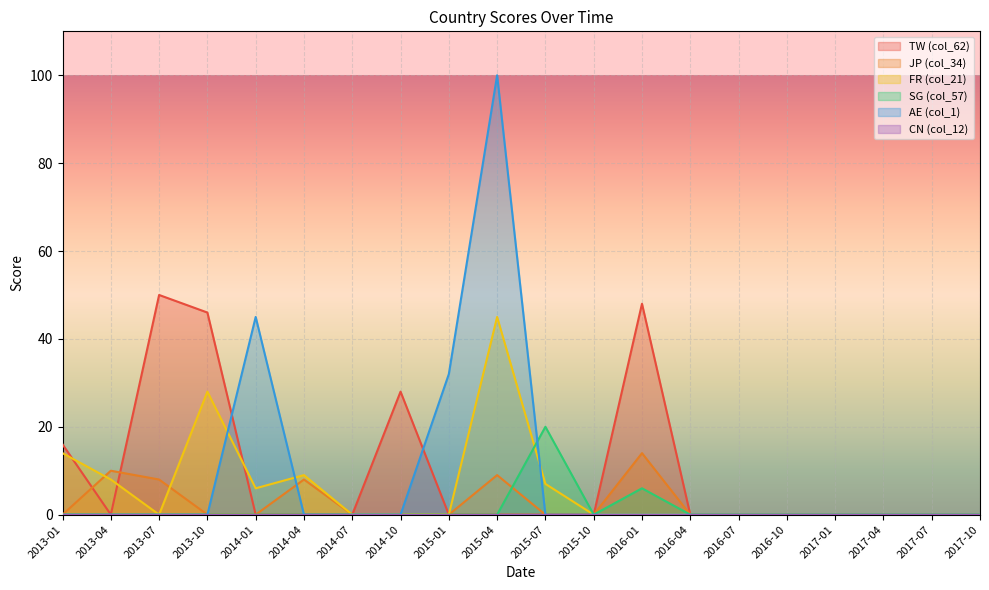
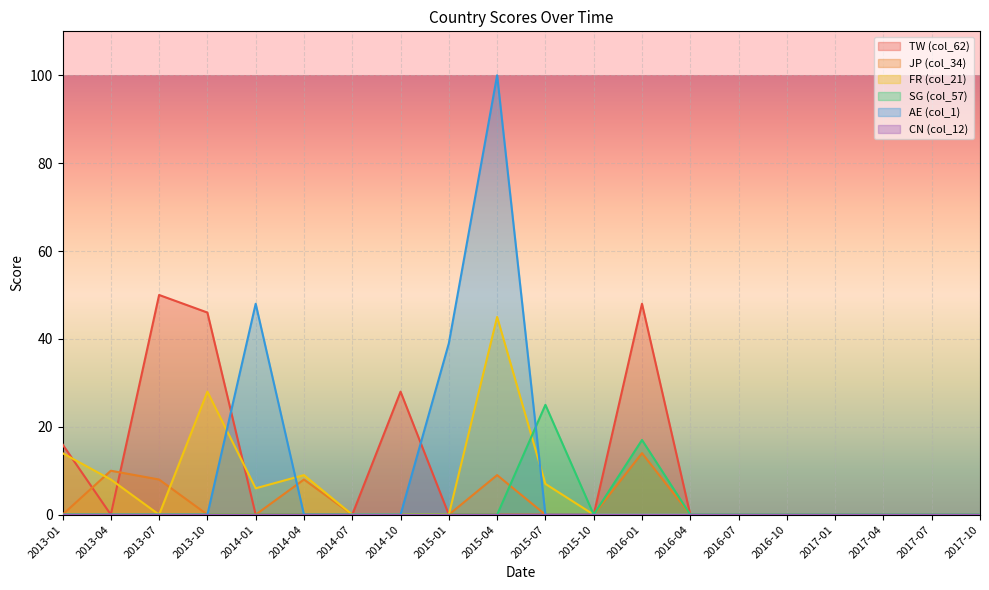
  {
    "SG (col_57)": {
-     "2015-07": 20,
-     "2016-01": 6
+     "2015-07": 25,
+     "2016-01": 17
    },
    "AE (col_1)": {
-     "2014-01": 45,
-     "2015-01": 32,
+     "2014-01": 48,
+     "2015-01": 39,
      "2015-04": 100
    }
  }
